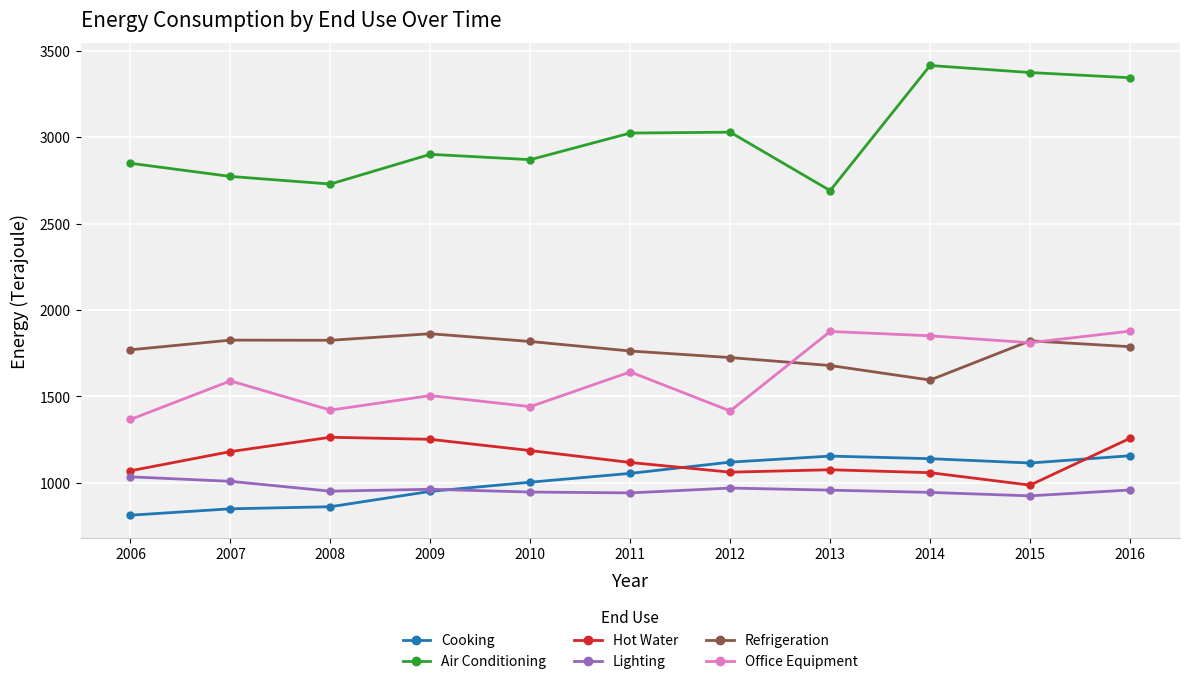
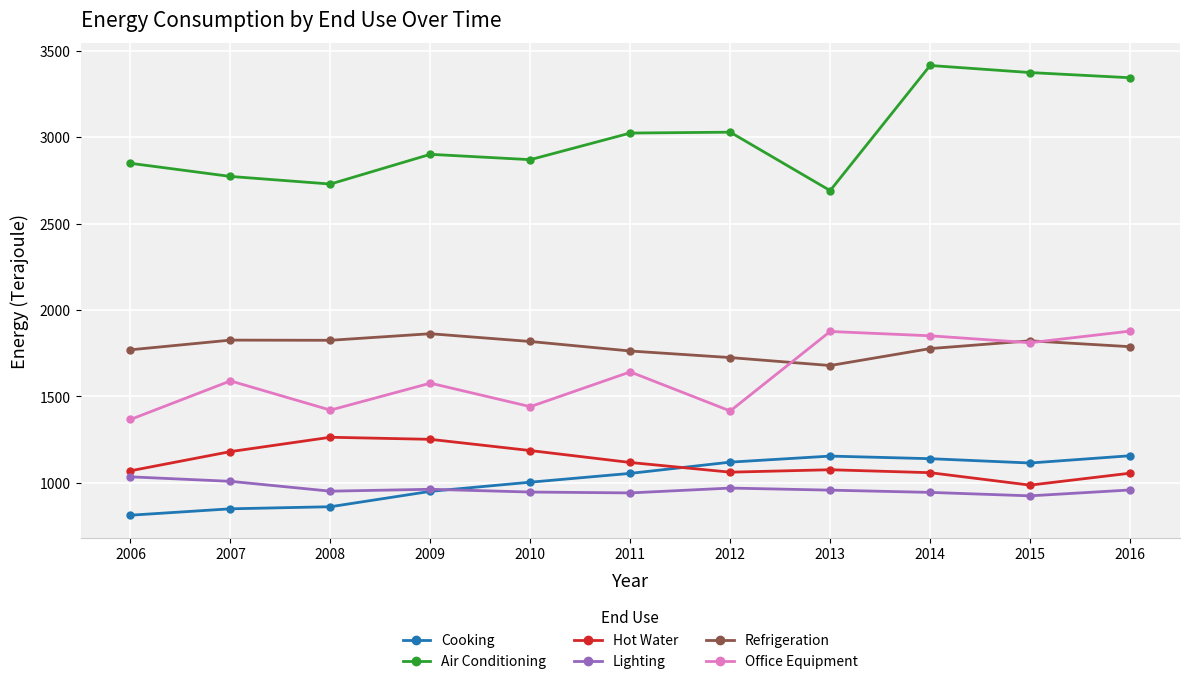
  {
    "Cooking": {
      "2006": 810,
      "2007": 850,
      "2008": 860,
      "2010": 1000,
      "2011": 1060,
      "2012": 1120,
      "2013": 1160,
      "2014": 1140,
      "2015": 1120,
      "2016": 1160
    },
    "Air Conditioning": {
      "2006": 2850,
      "2007": 2770,
      "2008": 2730,
      "2009": 2900,
      "2010": 2870,
      "2011": 3020,
      "2012": 3030,
      "2013": 2690,
      "2014": 3420,
      "2015": 3370,
      "2016": 3340
    },
    "Hot Water": {
      "2006": 1070,
      "2007": 1180,
      "2008": 1260,
      "2009": 1250,
      "2010": 1190,
      "2011": 1120,
      "2012": 1060,
      "2013": 1080,
      "2014": 1060,
      "2015": 990,
-     "2016": 1260
+     "2016": 1060
    },
    "Lighting": {
      "2006": 1040,
      "2007": 1010,
      "2008": 950,
      "2010": 950,
      "2011": 940,
      "2012": 970,
      "2013": 960,
      "2014": 950,
      "2015": 930,
      "2016": 960
    },
    "Refrigeration": {
      "2006": 1770,
      "2007": 1830,
      "2008": 1830,
      "2009": 1860,
      "2010": 1820,
      "2011": 1760,
      "2012": 1730,
      "2013": 1680,
-     "2014": 1600,
+     "2014": 1780,
      "2016": 1790
    },
    "Office Equipment": {
      "2006": 1370,
      "2007": 1590,
      "2008": 1420,
-     "2009": 1510,
+     "2009": 1580,
      "2010": 1440,
      "2011": 1640,
      "2012": 1420,
      "2013": 1880,
      "2014": 1850,
      "2016": 1880
    }
  }
